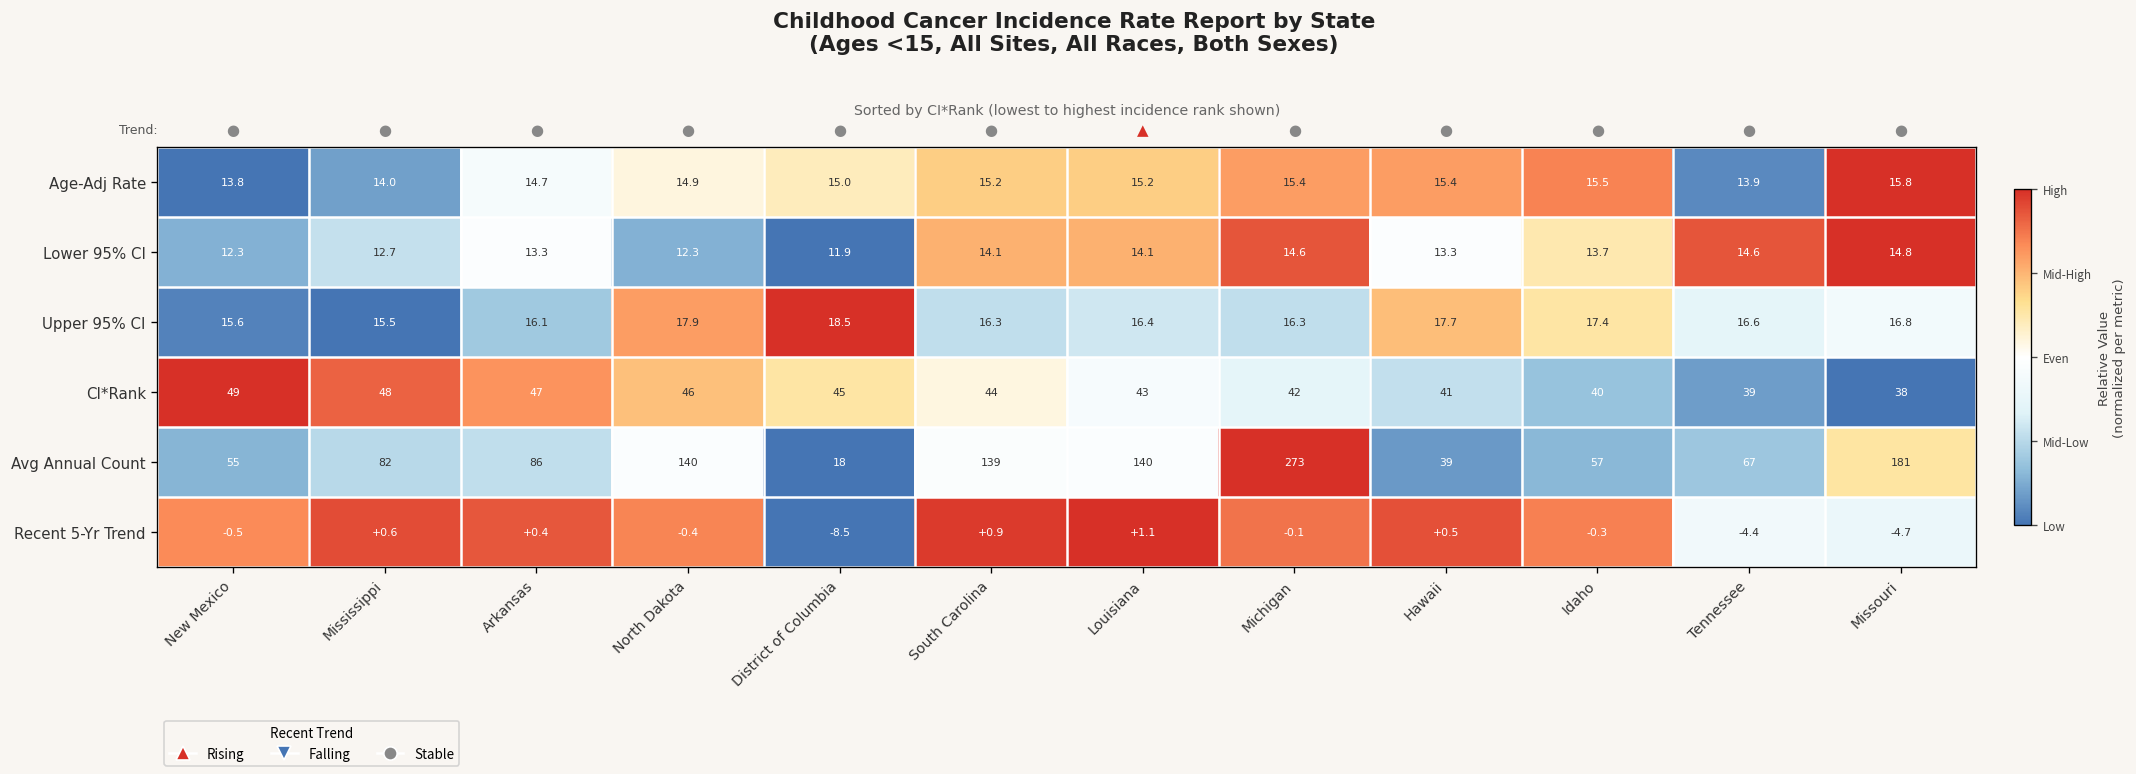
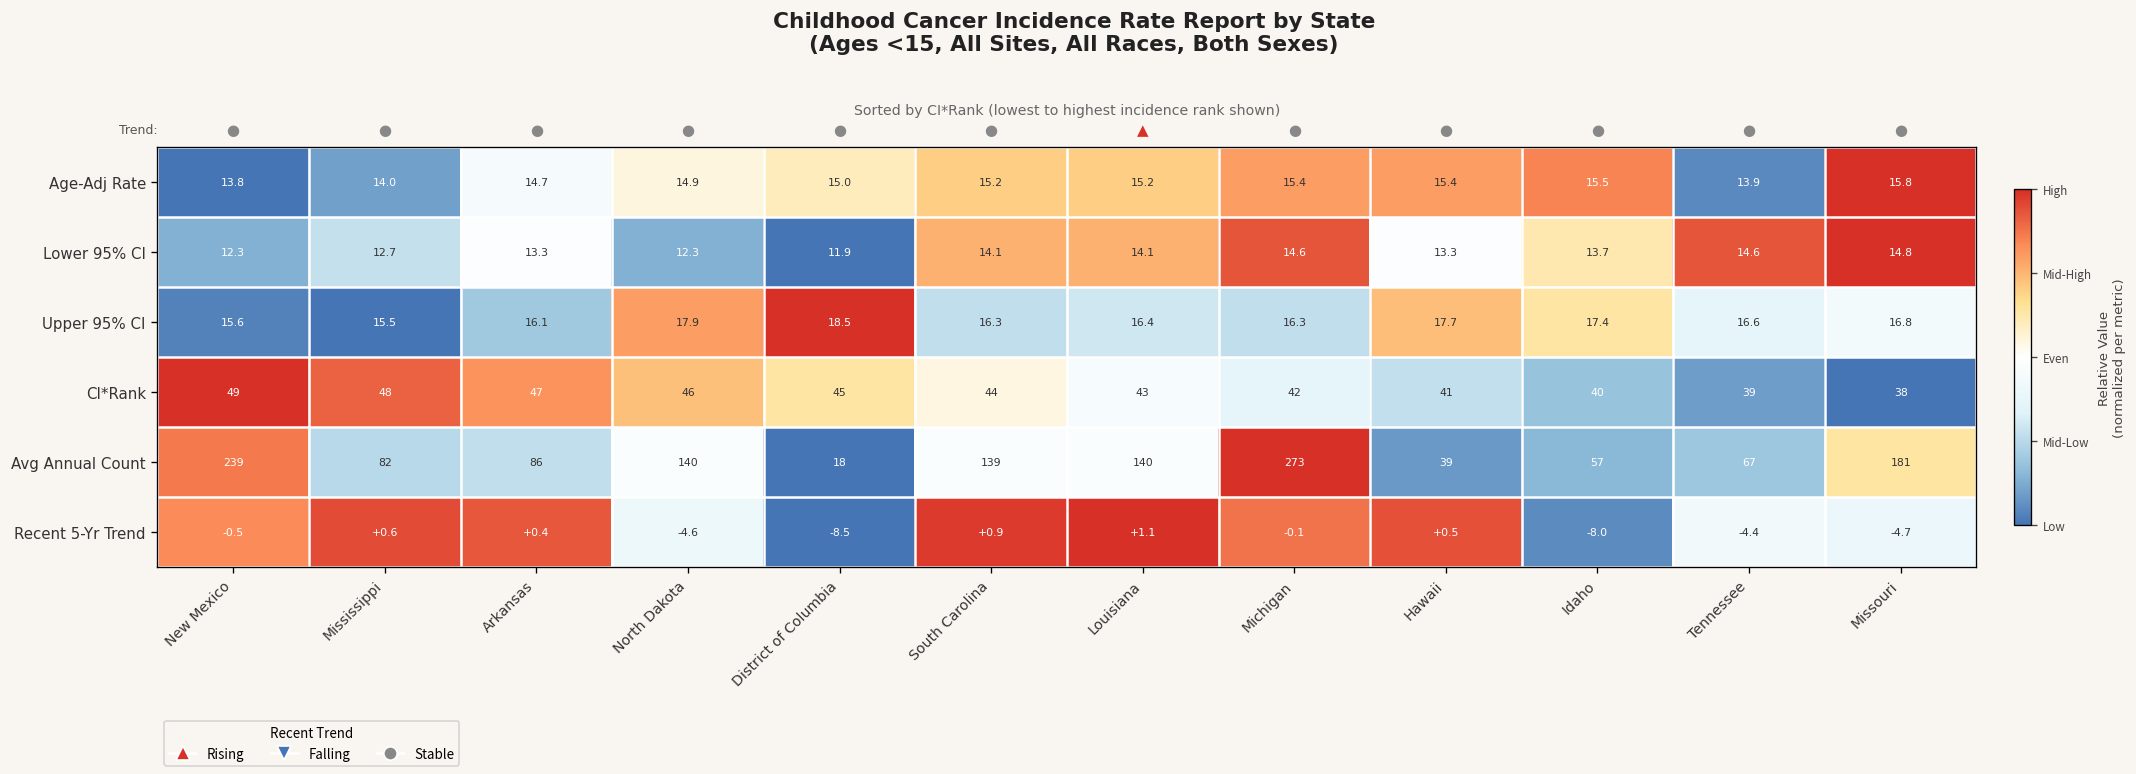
  {
    "Age-Adj Rate": {
      "New Mexico": "13.8",
      "Mississippi": "14.0",
      "Arkansas": "14.7",
      "North Dakota": "14.9",
      "District of Columbia": "15.0",
      "South Carolina": "15.2",
      "Louisiana": "15.2",
      "Michigan": "15.4",
      "Hawaii": "15.4",
      "Idaho": "15.5",
      "Tennessee": "13.9",
      "Missouri": "15.8"
    },
    "Lower 95% CI": {
      "New Mexico": "12.3",
      "Mississippi": "12.7",
      "Arkansas": "13.3",
      "North Dakota": "12.3",
      "District of Columbia": "11.9",
      "South Carolina": "14.1",
      "Louisiana": "14.1",
      "Michigan": "14.6",
      "Hawaii": "13.3",
      "Idaho": "13.7",
      "Tennessee": "14.6",
      "Missouri": "14.8"
    },
    "Upper 95% CI": {
      "New Mexico": "15.6",
      "Mississippi": "15.5",
      "Arkansas": "16.1",
      "North Dakota": "17.9",
      "District of Columbia": "18.5",
      "South Carolina": "16.3",
      "Louisiana": "16.4",
      "Michigan": "16.3",
      "Hawaii": "17.7",
      "Idaho": "17.4",
      "Tennessee": "16.6",
      "Missouri": "16.8"
    },
    "CI*Rank": {
      "New Mexico": "49",
      "Mississippi": "48",
      "Arkansas": "47",
      "North Dakota": "46",
      "District of Columbia": "45",
      "South Carolina": "44",
      "Louisiana": "43",
      "Michigan": "42",
      "Hawaii": "41",
      "Idaho": "40",
      "Tennessee": "39",
      "Missouri": "38"
    },
    "Avg Annual Count": {
-     "New Mexico": "55",
+     "New Mexico": "239",
      "Mississippi": "82",
      "Arkansas": "86",
      "North Dakota": "140",
      "District of Columbia": "18",
      "South Carolina": "139",
      "Louisiana": "140",
      "Michigan": "273",
      "Hawaii": "39",
      "Idaho": "57",
      "Tennessee": "67",
      "Missouri": "181"
    },
    "Recent 5-Yr Trend": {
      "New Mexico": "-0.5",
      "Mississippi": "+0.6",
      "Arkansas": "+0.4",
-     "North Dakota": "-0.4",
+     "North Dakota": "-4.6",
      "District of Columbia": "-8.5",
      "South Carolina": "+0.9",
      "Louisiana": "+1.1",
      "Michigan": "-0.1",
      "Hawaii": "+0.5",
-     "Idaho": "-0.3",
+     "Idaho": "-8.0",
      "Tennessee": "-4.4",
      "Missouri": "-4.7"
    }
  }
